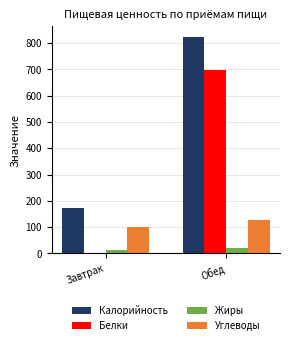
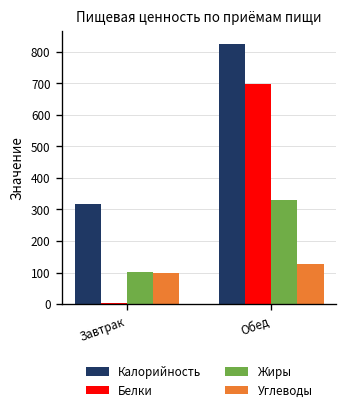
  {
    "Калорийность": {
-     "Завтрак": 170,
+     "Завтрак": 320,
      "Обед": 820
    },
    "Белки": {
      "Обед": 700
    },
    "Жиры": {
-     "Завтрак": 10,
-     "Обед": 20
+     "Завтрак": 100,
+     "Обед": 330
    },
    "Углеводы": {
      "Завтрак": 100,
      "Обед": 130
    }
  }
